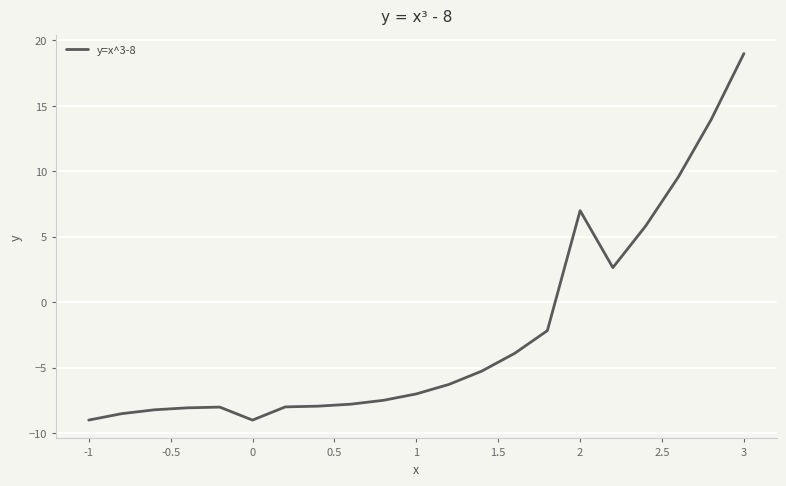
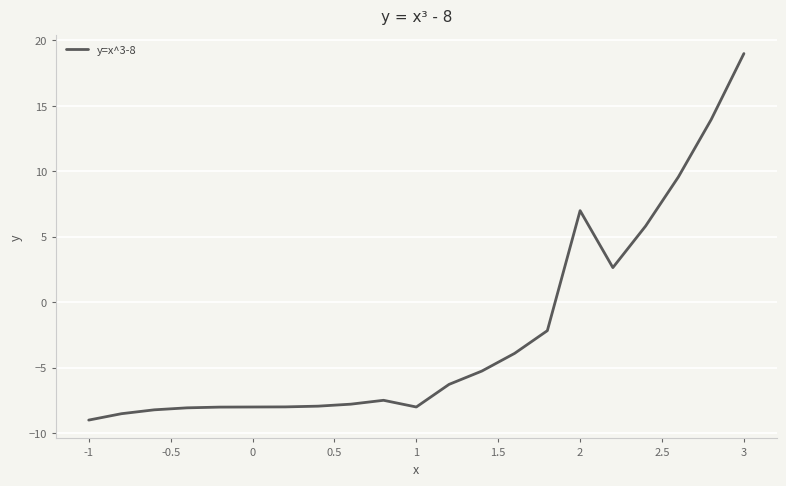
  {
    "-1": -9,
-   "0": -9,
-   "1": -7,
+   "0": -8,
+   "1": -8,
    "2": 7,
    "3": 19
  }
